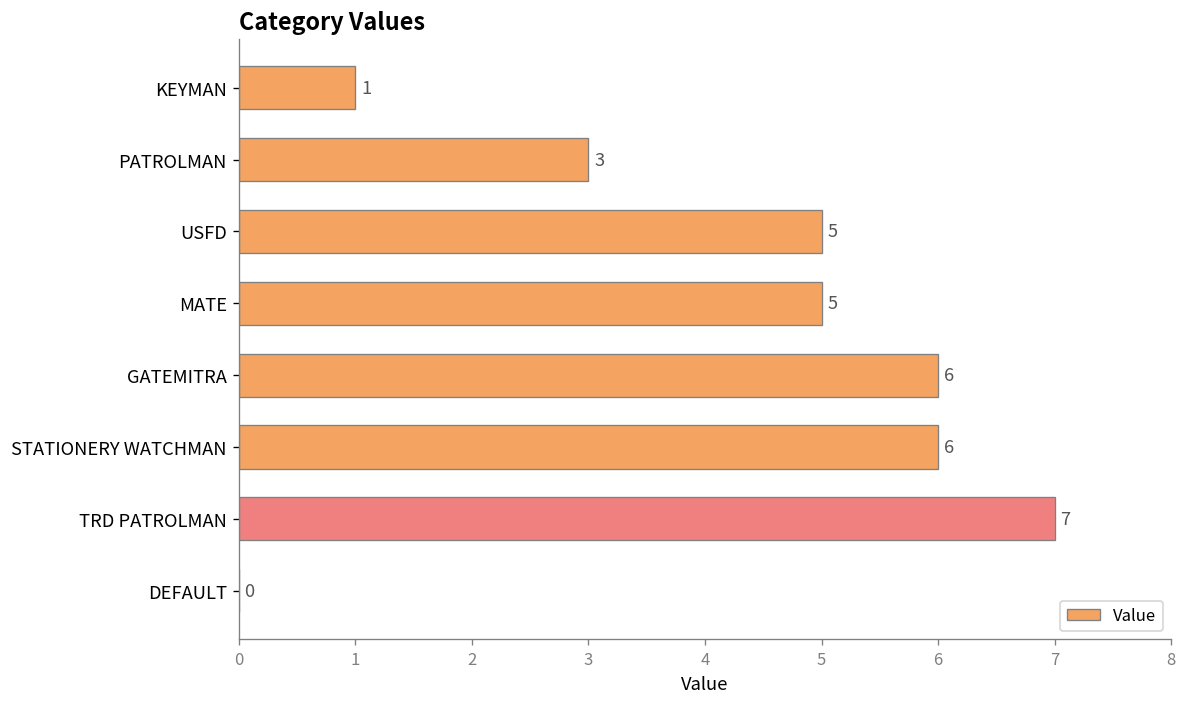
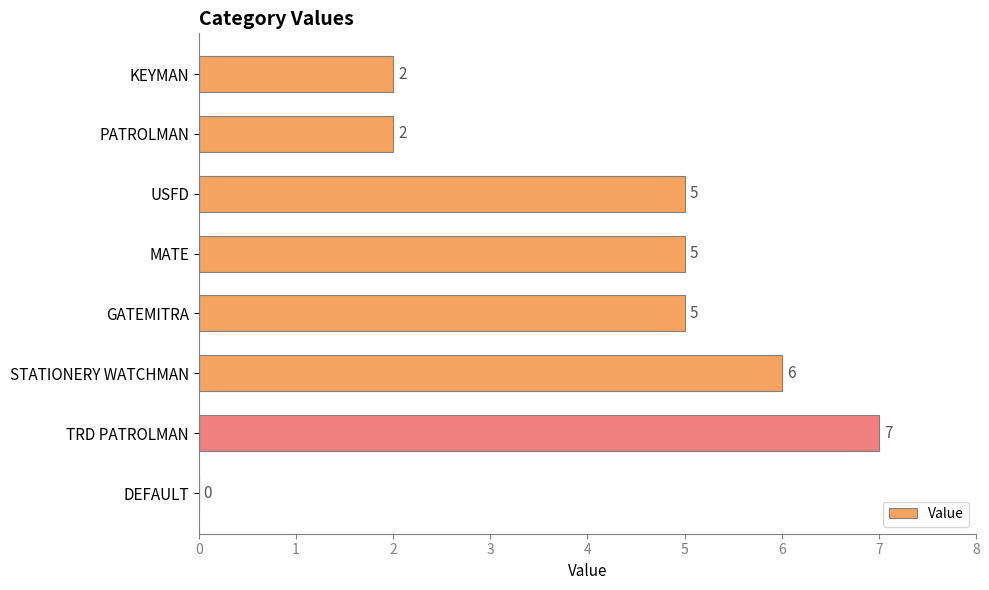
  {
-   "KEYMAN": 1,
-   "PATROLMAN": 3,
+   "KEYMAN": 2,
+   "PATROLMAN": 2,
    "USFD": 5,
    "MATE": 5,
-   "GATEMITRA": 6,
+   "GATEMITRA": 5,
    "STATIONERY WATCHMAN": 6,
    "TRD PATROLMAN": 7,
    "DEFAULT": 0
  }
